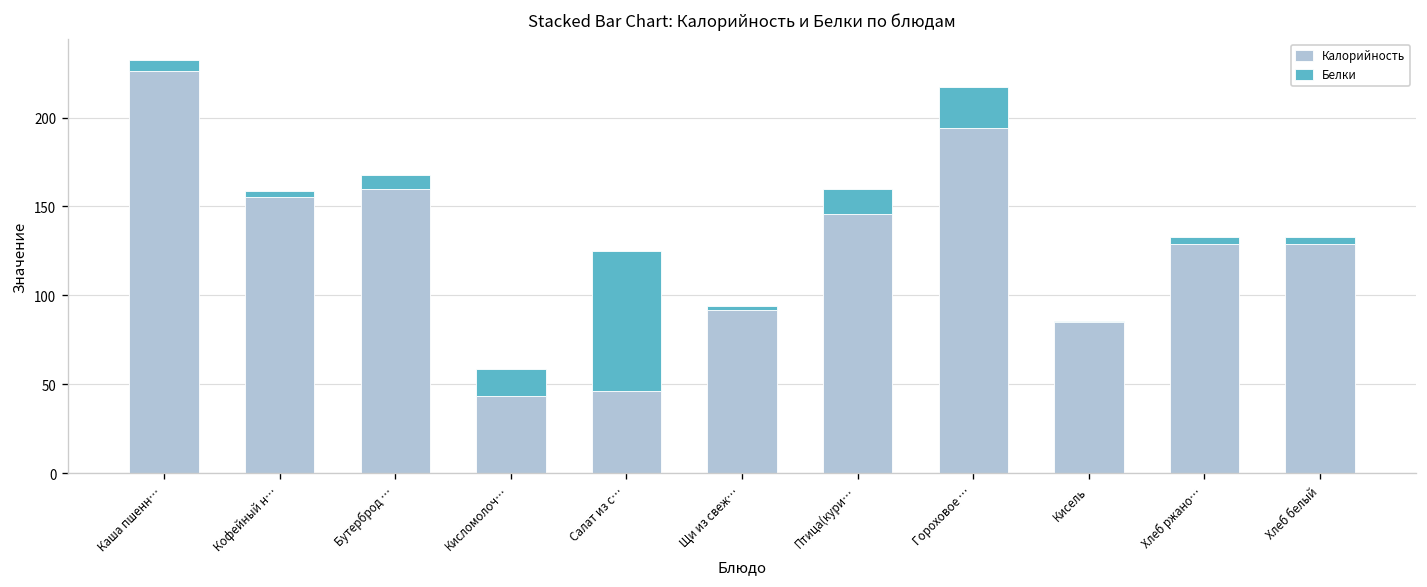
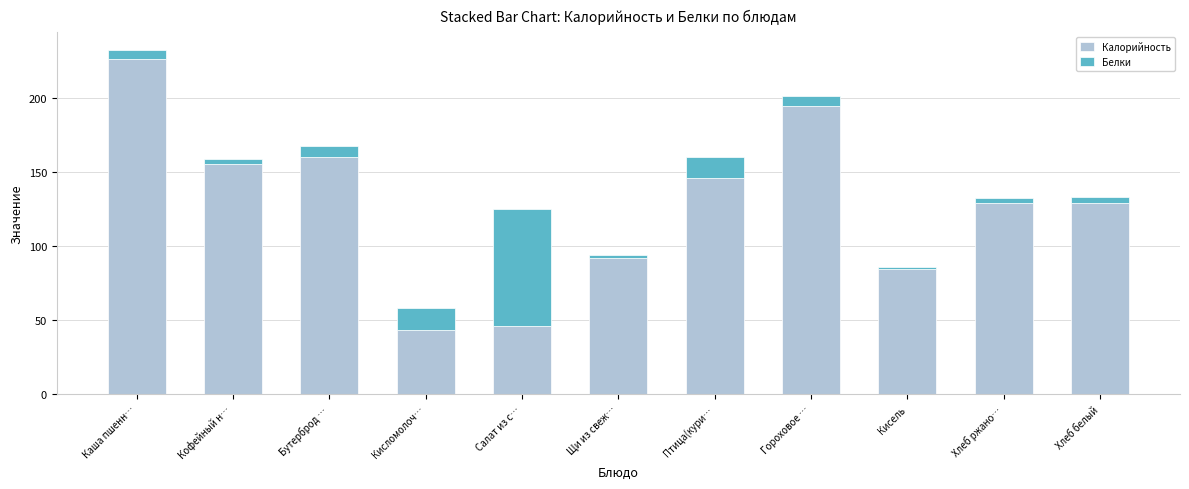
  {
    "Калорийность": {
      "Каша пшенн…": 226,
      "Кофейный н…": 155,
      "Бутерброд …": 160,
      "Кисломолоч…": 44,
      "Салат из с…": 46,
      "Щи из свеж…": 92,
      "Птица(кури…": 146,
      "Гороховое …": 194,
      "Кисель": 85,
      "Хлеб ржано…": 129,
      "Хлеб белый": 129
    },
    "Белки": {
      "Каша пшенн…": 6,
      "Кофейный н…": 4,
      "Бутерброд …": 8,
      "Кисломолоч…": 15,
      "Салат из с…": 79,
      "Щи из свеж…": 2,
      "Птица(кури…": 14,
-     "Гороховое …": 23,
+     "Гороховое …": 7,
      "Хлеб ржано…": 4,
      "Хлеб белый": 4
    }
  }
